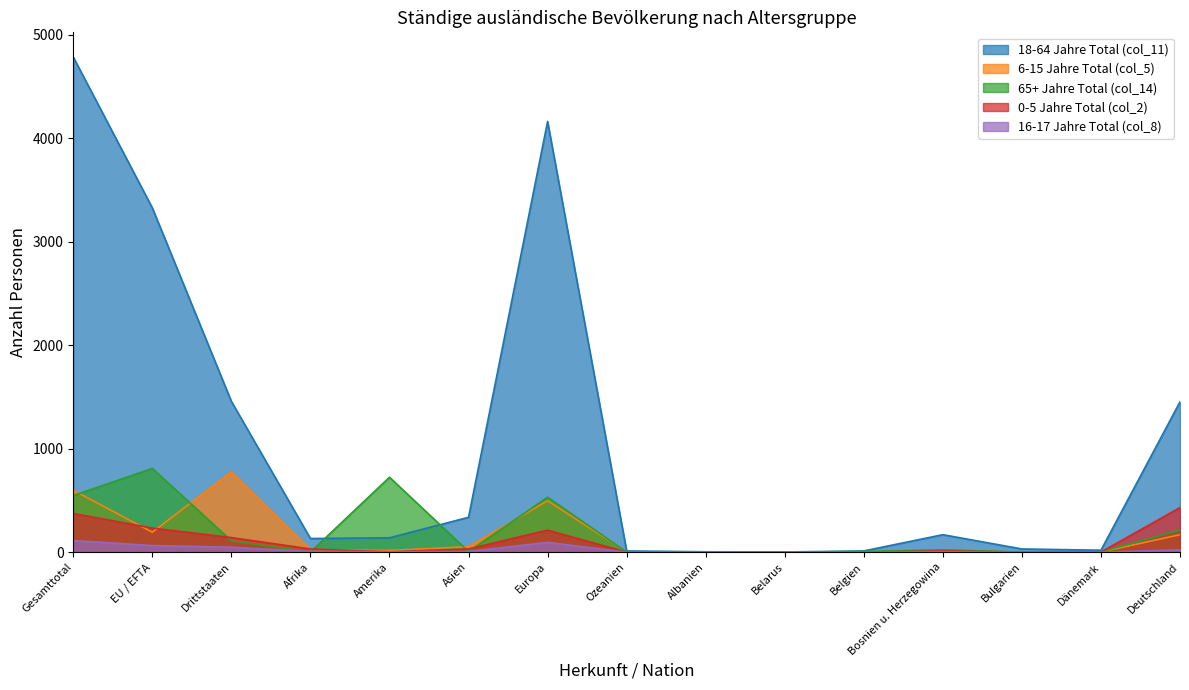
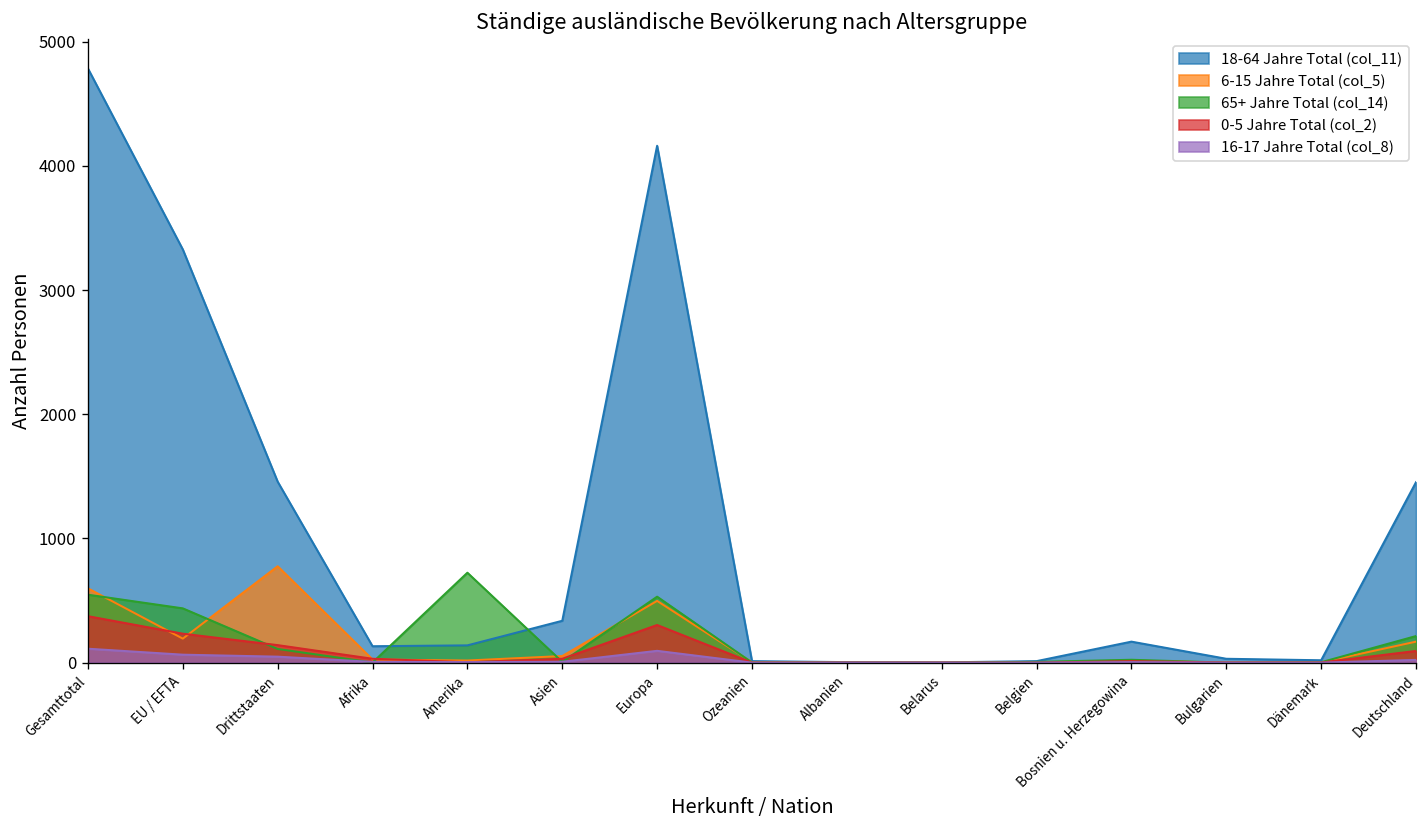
  {
    "18-64 Jahre Total (col_11)": {
      "Gesamttotal": 4780,
      "EU / EFTA": 3330,
      "Drittstaaten": 1460,
      "Afrika": 130,
      "Amerika": 140,
      "Asien": 340,
      "Europa": 4160,
      "Bosnien u. Herzegowina": 170,
      "Bulgarien": 30,
      "Deutschland": 1450
    },
    "6-15 Jahre Total (col_5)": {
      "Gesamttotal": 600,
      "EU / EFTA": 190,
      "Drittstaaten": 780,
      "Europa": 500,
      "Deutschland": 170
    },
    "65+ Jahre Total (col_14)": {
      "Gesamttotal": 550,
-     "EU / EFTA": 810,
+     "EU / EFTA": 440,
      "Drittstaaten": 110,
      "Amerika": 720,
      "Europa": 530,
      "Deutschland": 210
    },
    "0-5 Jahre Total (col_2)": {
      "Gesamttotal": 370,
      "EU / EFTA": 230,
      "Drittstaaten": 140,
-     "Europa": 210,
-     "Deutschland": 430
+     "Europa": 300,
+     "Deutschland": 90
    },
    "16-17 Jahre Total (col_8)": {
      "Gesamttotal": 110,
      "EU / EFTA": 60,
      "Drittstaaten": 50,
      "Europa": 100,
      "Deutschland": 20
    }
  }
